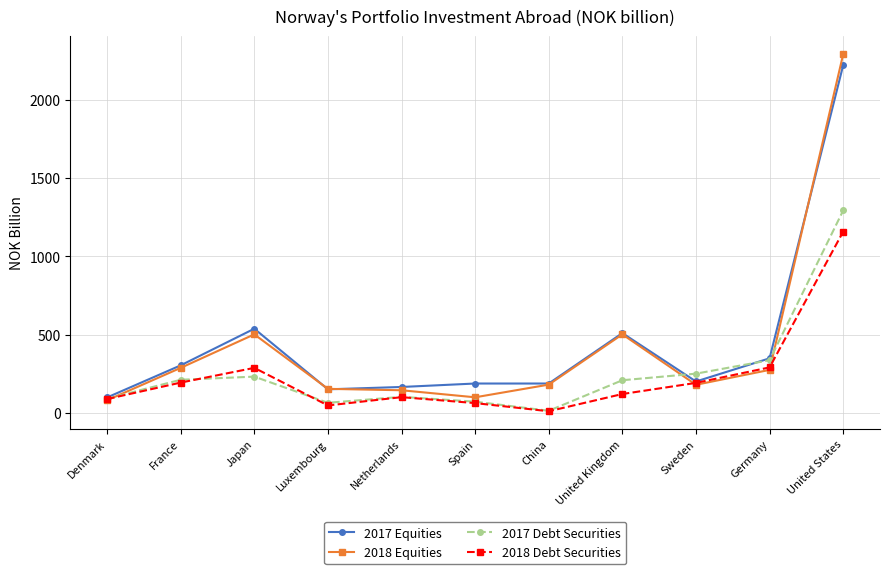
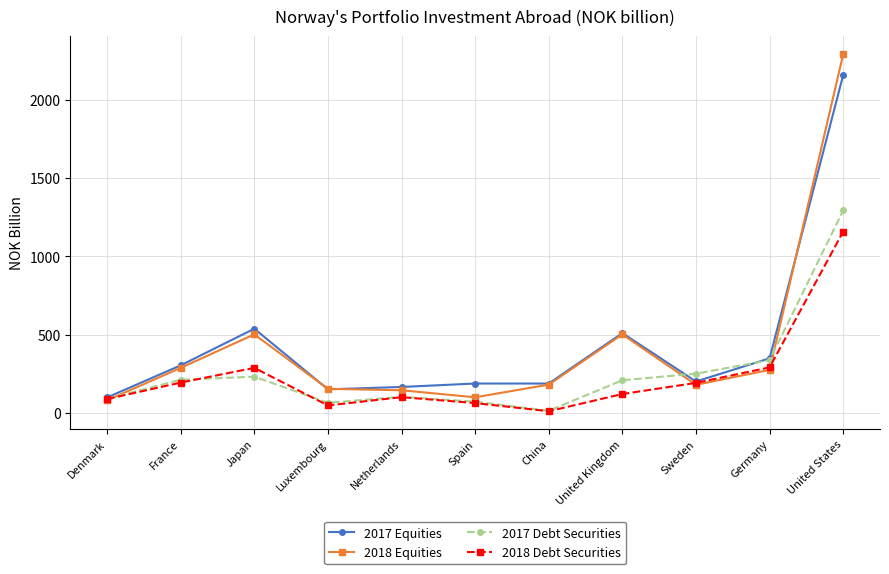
  {
    "2017 Equities": {
      "Japan": 540,
      "Netherlands": 170,
      "Spain": 190,
-     "United States": 2220
+     "United States": 2160
    },
    "2018 Equities": {
      "Japan": 500,
      "Netherlands": 150,
      "Spain": 100,
      "United States": 2290
    },
    "2017 Debt Securities": {
      "France": 210,
      "Japan": 230,
      "Luxembourg": 70,
      "United Kingdom": 210,
      "Sweden": 250,
      "United States": 1290
    },
    "2018 Debt Securities": {
      "France": 190,
      "Japan": 290,
      "Luxembourg": 50,
      "United Kingdom": 120,
      "United States": 1160
    }
  }
